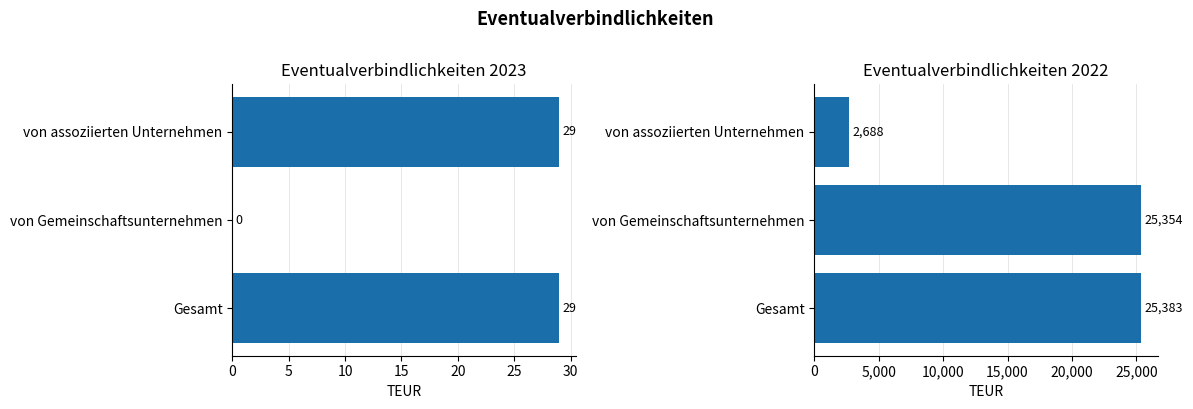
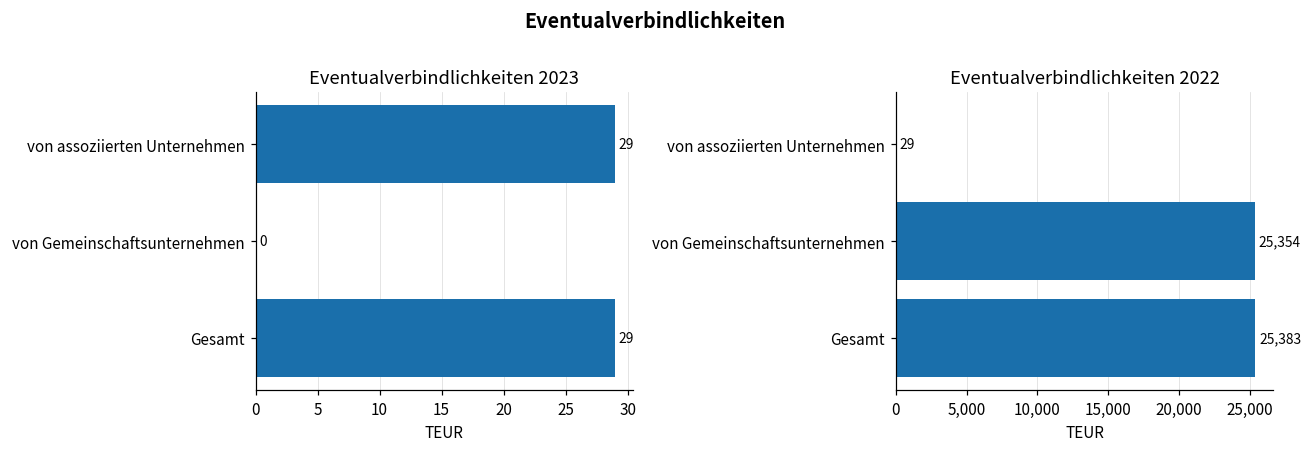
  {
    "Eventualverbindlichkeiten 2023": {
      "von assoziierten Unternehmen": "29",
      "von Gemeinschaftsunternehmen": "0",
      "Gesamt": "29"
    },
    "Eventualverbindlichkeiten 2022": {
-     "von assoziierten Unternehmen": "2,688",
+     "von assoziierten Unternehmen": "29",
      "von Gemeinschaftsunternehmen": "25,354",
      "Gesamt": "25,383"
    }
  }
